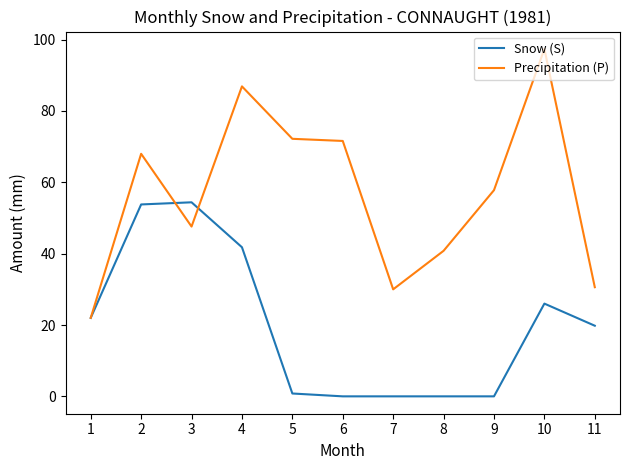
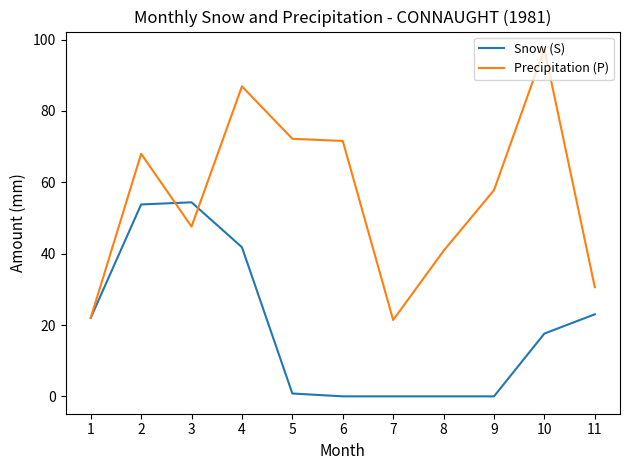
  {
    "Snow (S)": {
      "2": 54,
      "3": 54,
      "4": 42,
      "5": 1,
      "6": 0,
      "7": 0,
      "8": 0,
      "9": 0,
-     "10": 26,
-     "11": 20
+     "10": 18,
+     "11": 23
    },
    "Precipitation (P)": {
      "2": 68,
      "3": 48,
      "4": 87,
      "5": 72,
      "6": 72,
-     "7": 30,
+     "7": 21,
      "8": 41,
      "9": 58,
      "11": 31
    }
  }
